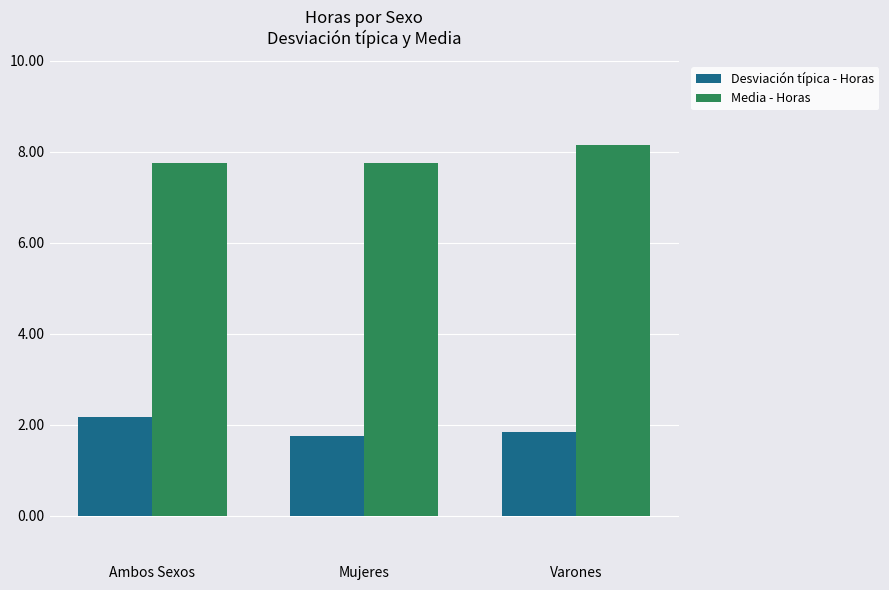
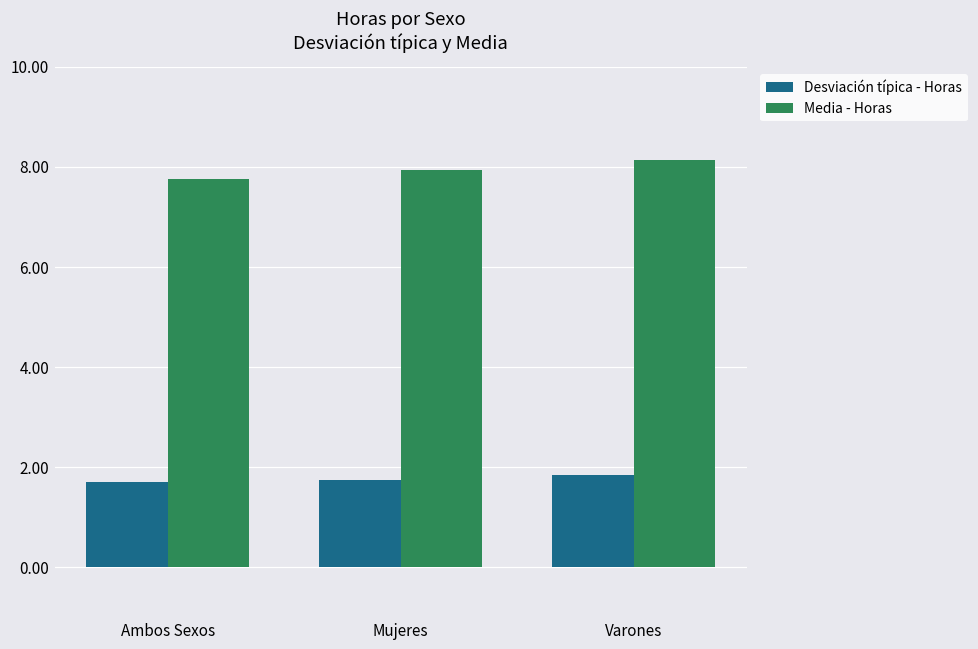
  {
    "Desviación típica - Horas": {
-     "Ambos Sexos": 2.2,
+     "Ambos Sexos": 1.7,
      "Mujeres": 1.8,
      "Varones": 1.8
    },
    "Media - Horas": {
      "Ambos Sexos": 7.8,
-     "Mujeres": 7.8,
+     "Mujeres": 7.9,
      "Varones": 8.1
    }
  }
